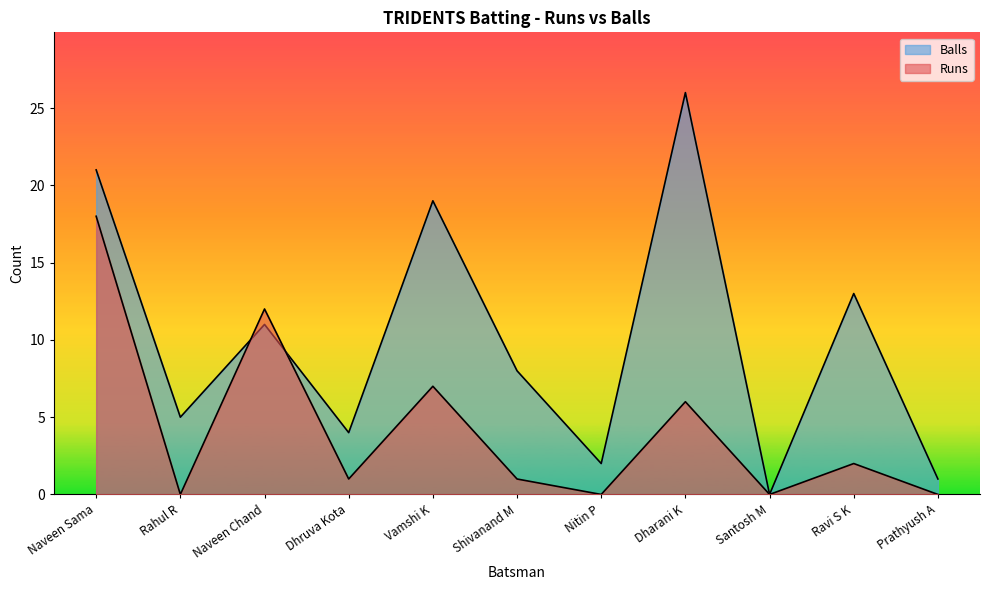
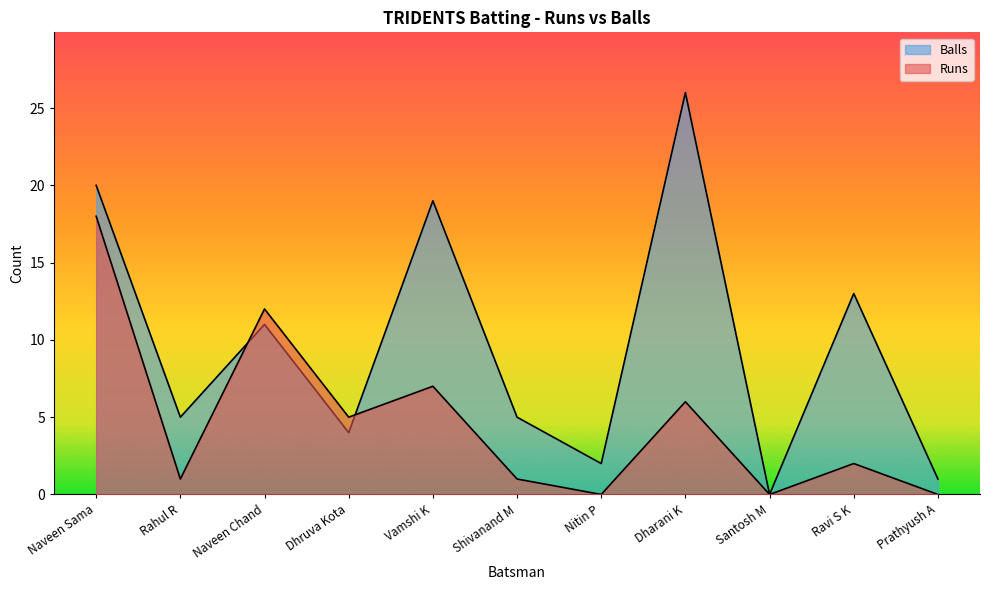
  {
    "Balls": {
-     "Naveen Sama": 21,
+     "Naveen Sama": 20,
      "Rahul R": 5,
      "Naveen Chand": 11,
      "Dhruva Kota": 4,
      "Vamshi K": 19,
-     "Shivanand M": 8,
+     "Shivanand M": 5,
      "Nitin P": 2,
      "Dharani K": 26,
      "Ravi S K": 13,
      "Prathyush A": 1
    },
    "Runs": {
      "Naveen Sama": 18,
-     "Rahul R": 0,
+     "Rahul R": 1,
      "Naveen Chand": 12,
-     "Dhruva Kota": 1,
+     "Dhruva Kota": 5,
      "Vamshi K": 7,
      "Shivanand M": 1,
      "Nitin P": 0,
      "Dharani K": 6,
      "Ravi S K": 2,
      "Prathyush A": 0
    }
  }
